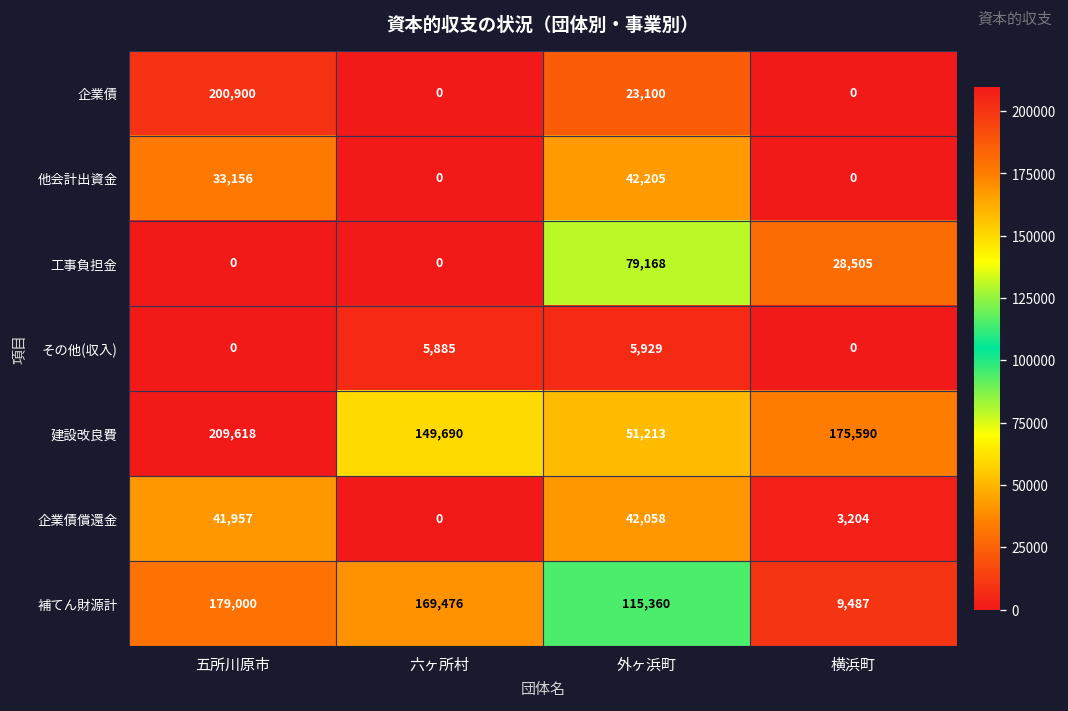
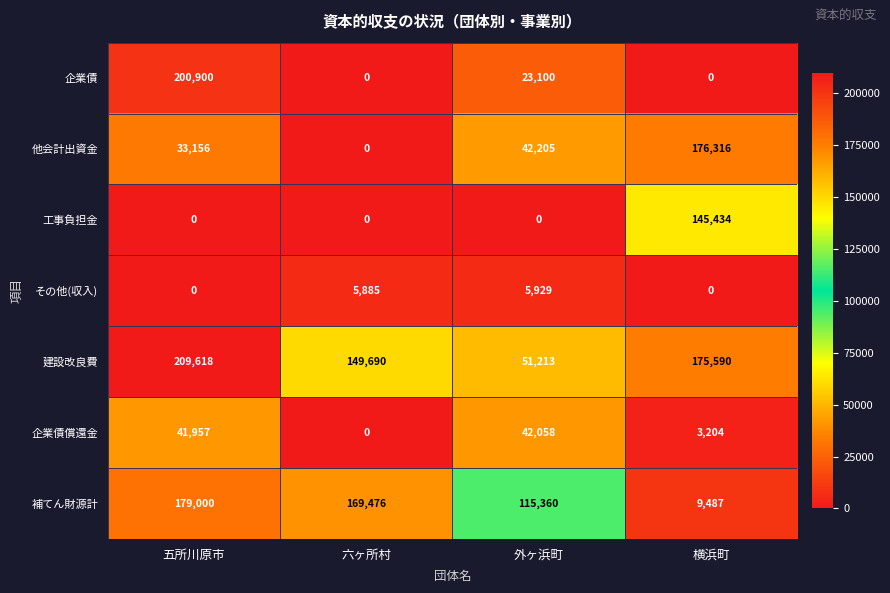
  {
    "企業債": {
      "五所川原市": "200,900",
      "六ヶ所村": "0",
      "外ヶ浜町": "23,100",
      "横浜町": "0"
    },
    "他会計出資金": {
      "五所川原市": "33,156",
      "六ヶ所村": "0",
      "外ヶ浜町": "42,205",
-     "横浜町": "0"
+     "横浜町": "176,316"
    },
    "工事負担金": {
      "五所川原市": "0",
      "六ヶ所村": "0",
-     "外ヶ浜町": "79,168",
-     "横浜町": "28,505"
+     "外ヶ浜町": "0",
+     "横浜町": "145,434"
    },
    "その他(収入)": {
      "五所川原市": "0",
      "六ヶ所村": "5,885",
      "外ヶ浜町": "5,929",
      "横浜町": "0"
    },
    "建設改良費": {
      "五所川原市": "209,618",
      "六ヶ所村": "149,690",
      "外ヶ浜町": "51,213",
      "横浜町": "175,590"
    },
    "企業債償還金": {
      "五所川原市": "41,957",
      "六ヶ所村": "0",
      "外ヶ浜町": "42,058",
      "横浜町": "3,204"
    },
    "補てん財源計": {
      "五所川原市": "179,000",
      "六ヶ所村": "169,476",
      "外ヶ浜町": "115,360",
      "横浜町": "9,487"
    }
  }
